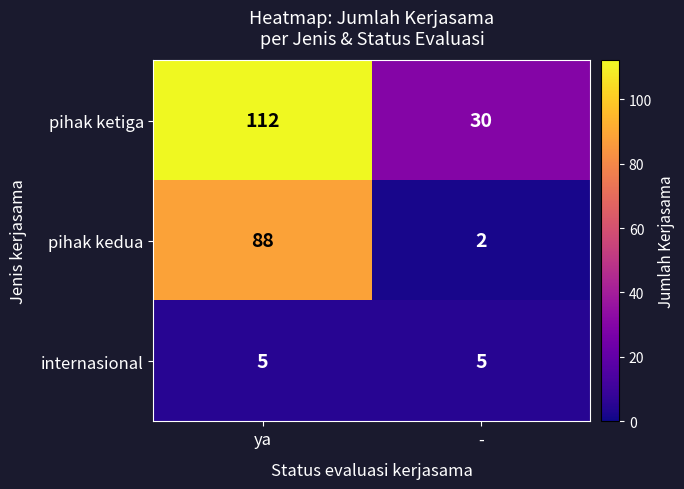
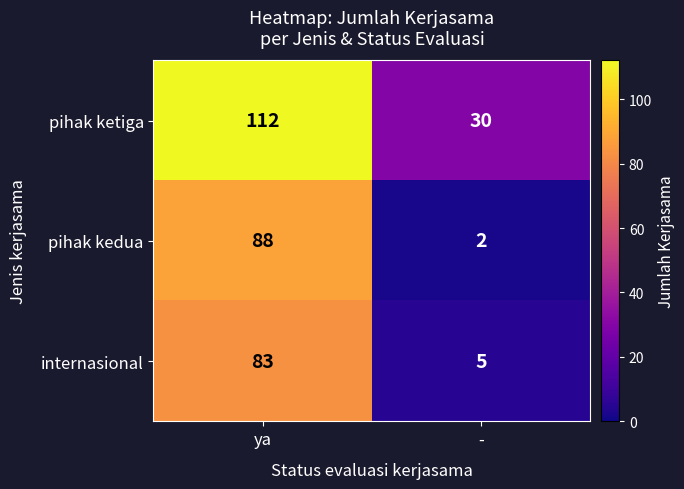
  {
    "pihak ketiga": {
      "ya": 112,
      "-": 30
    },
    "pihak kedua": {
      "ya": 88,
      "-": 2
    },
    "internasional": {
-     "ya": 5,
+     "ya": 83,
      "-": 5
    }
  }
